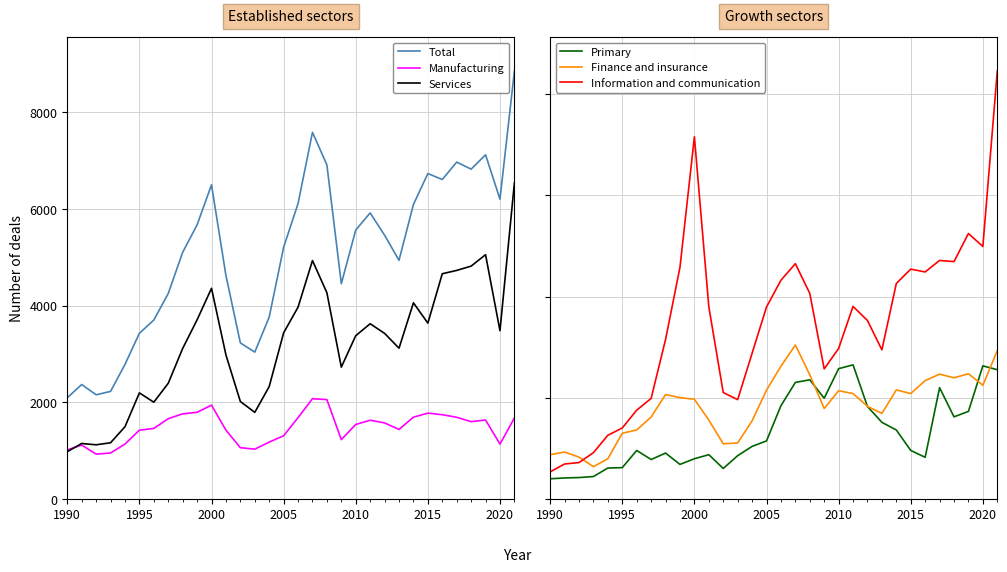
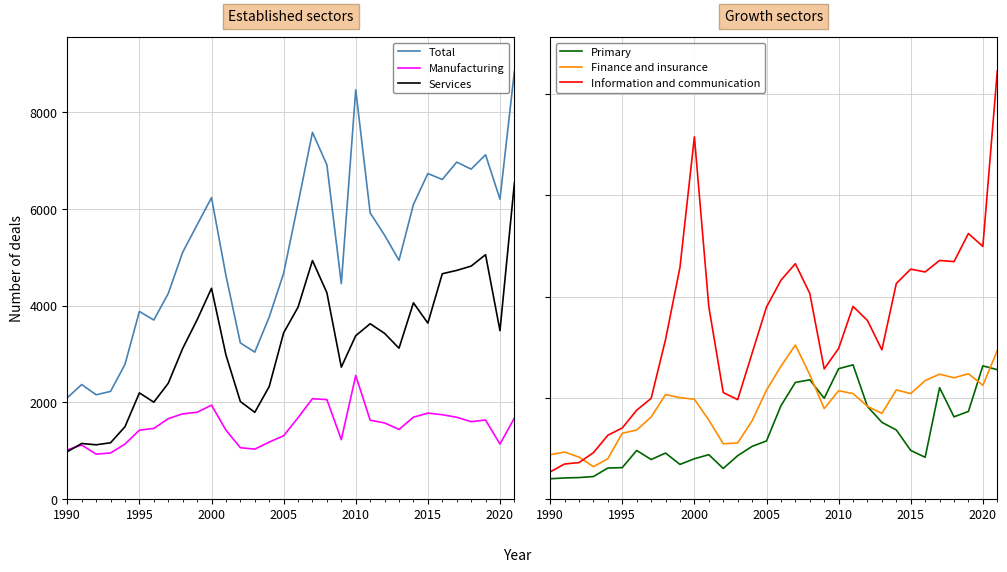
  {
    "Established sectors": {
      "Total": {
        "1990": 2100,
-       "1995": 3400,
-       "2000": 6500,
-       "2005": 5200,
-       "2010": 5600,
+       "1995": 3900,
+       "2000": 6200,
+       "2005": 4700,
+       "2010": 8500,
        "2015": 6700,
        "2020": 6200
      },
      "Manufacturing": {
        "1995": 1400,
        "2000": 1900,
        "2005": 1300,
-       "2010": 1500,
+       "2010": 2600,
        "2015": 1800,
        "2020": 1100
      },
      "Services": {
        "1995": 2200,
        "2000": 4400,
        "2005": 3400,
        "2010": 3400,
        "2015": 3600,
        "2020": 3500
      }
    }
  }
